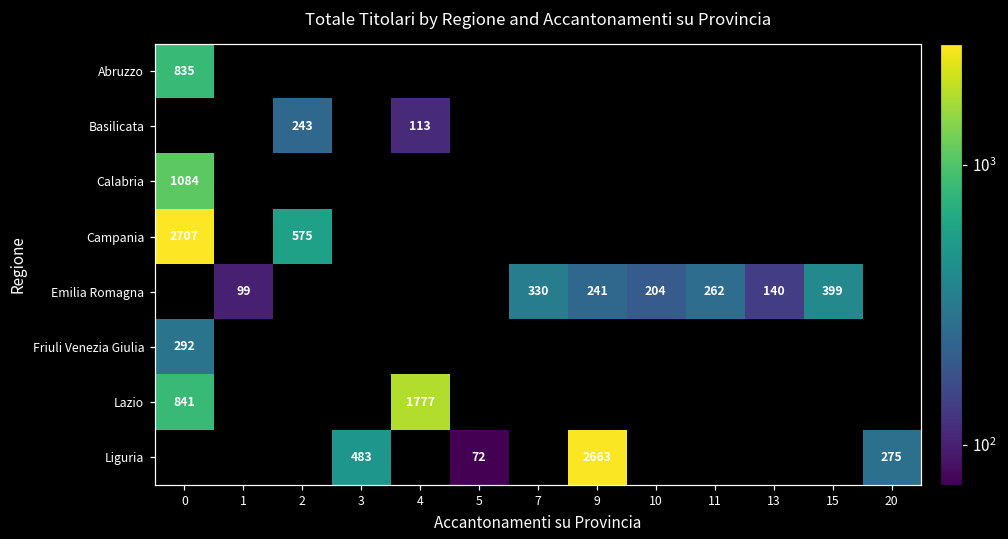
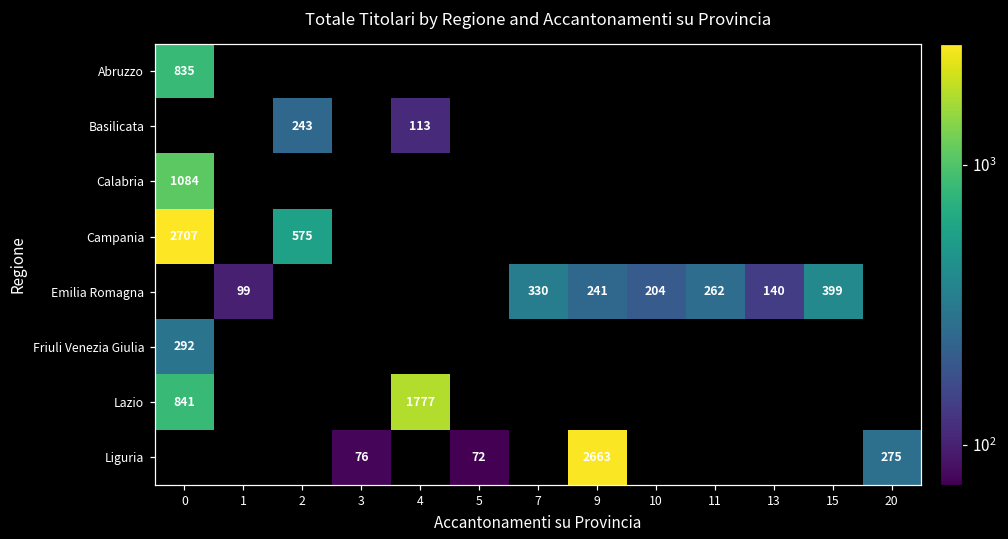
  {
    "Abruzzo": {
      "0": 835
    },
    "Basilicata": {
      "2": 243,
      "4": 113
    },
    "Calabria": {
      "0": 1084
    },
    "Campania": {
      "0": 2707,
      "2": 575
    },
    "Emilia Romagna": {
      "1": 99,
      "7": 330,
      "9": 241,
      "10": 204,
      "11": 262,
      "13": 140,
      "15": 399
    },
    "Friuli Venezia Giulia": {
      "0": 292
    },
    "Lazio": {
      "0": 841,
      "4": 1777
    },
    "Liguria": {
-     "3": 483,
+     "3": 76,
      "5": 72,
      "9": 2663,
      "20": 275
    }
  }
